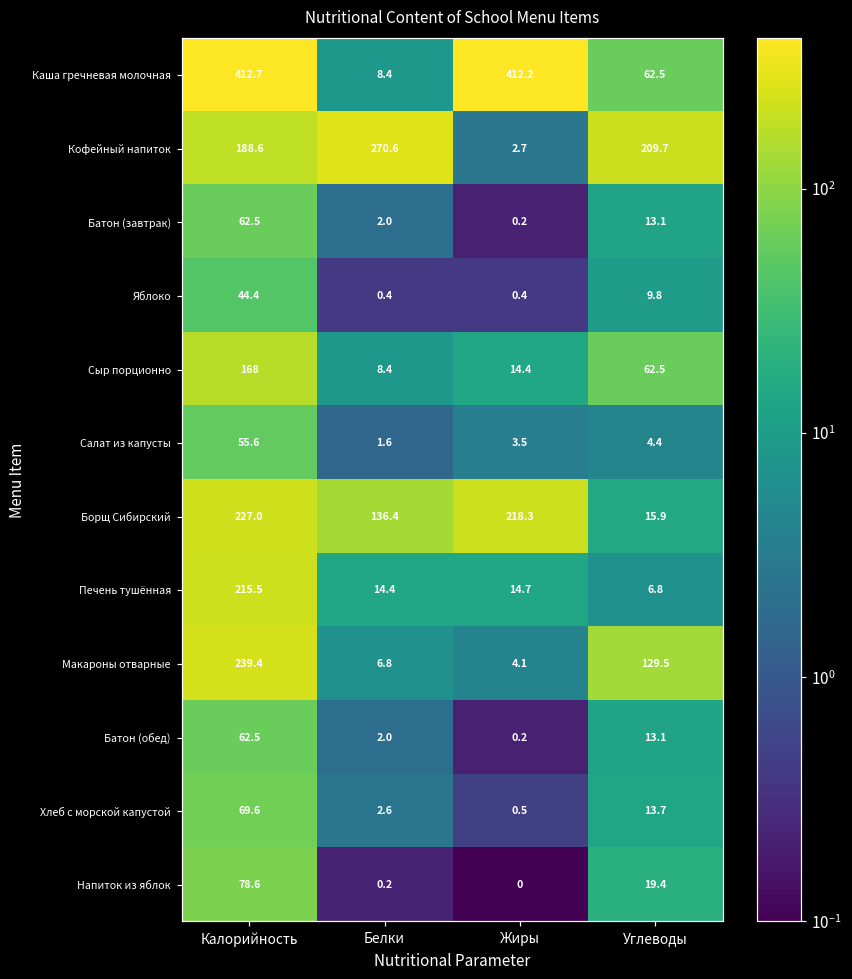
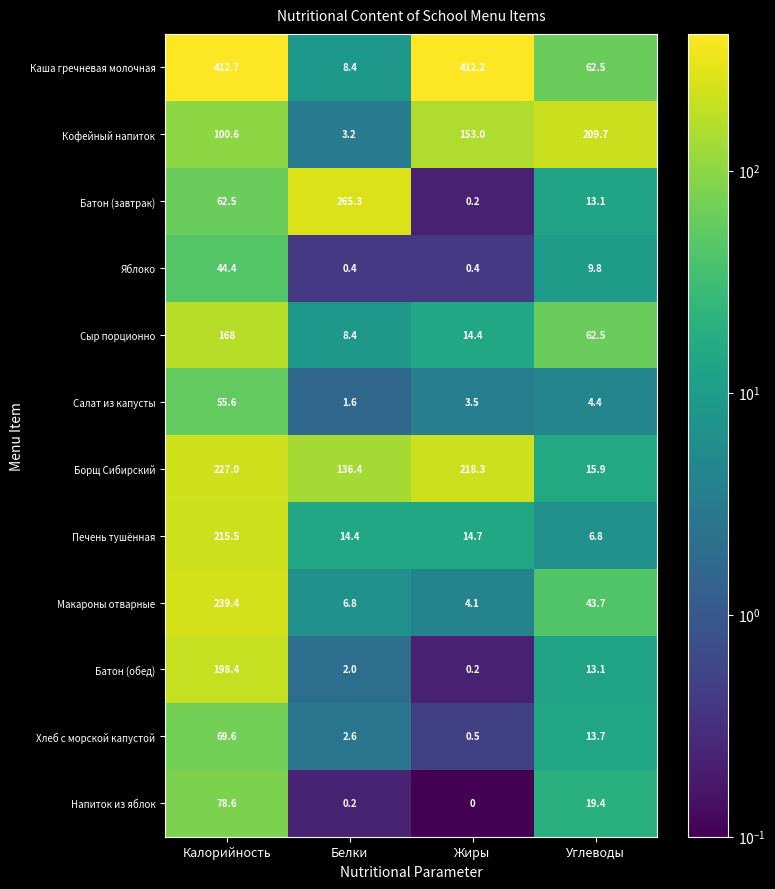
  {
    "Каша гречневая молочная": {
      "Калорийность": 412.7,
      "Белки": 8.4,
      "Жиры": 412.2,
      "Углеводы": 62.5
    },
    "Кофейный напиток": {
-     "Калорийность": 188.6,
-     "Белки": 270.6,
-     "Жиры": 2.7,
+     "Калорийность": 100.6,
+     "Белки": 3.2,
+     "Жиры": 153.0,
      "Углеводы": 209.7
    },
    "Батон (завтрак)": {
      "Калорийность": 62.5,
-     "Белки": 2.0,
+     "Белки": 265.3,
      "Жиры": 0.2,
      "Углеводы": 13.1
    },
    "Яблоко": {
      "Калорийность": 44.4,
      "Белки": 0.4,
      "Жиры": 0.4,
      "Углеводы": 9.8
    },
    "Сыр порционно": {
      "Калорийность": 168,
      "Белки": 8.4,
      "Жиры": 14.4,
      "Углеводы": 62.5
    },
    "Салат из капусты": {
      "Калорийность": 55.6,
      "Белки": 1.6,
      "Жиры": 3.5,
      "Углеводы": 4.4
    },
    "Борщ Сибирский": {
      "Калорийность": 227.0,
      "Белки": 136.4,
      "Жиры": 218.3,
      "Углеводы": 15.9
    },
    "Печень тушённая": {
      "Калорийность": 215.5,
      "Белки": 14.4,
      "Жиры": 14.7,
      "Углеводы": 6.8
    },
    "Макароны отварные": {
      "Калорийность": 239.4,
      "Белки": 6.8,
      "Жиры": 4.1,
-     "Углеводы": 129.5
+     "Углеводы": 43.7
    },
    "Батон (обед)": {
-     "Калорийность": 62.5,
+     "Калорийность": 198.4,
      "Белки": 2.0,
      "Жиры": 0.2,
      "Углеводы": 13.1
    },
    "Хлеб с морской капустой": {
      "Калорийность": 69.6,
      "Белки": 2.6,
      "Жиры": 0.5,
      "Углеводы": 13.7
    },
    "Напиток из яблок": {
      "Калорийность": 78.6,
      "Белки": 0.2,
      "Жиры": 0,
      "Углеводы": 19.4
    }
  }
